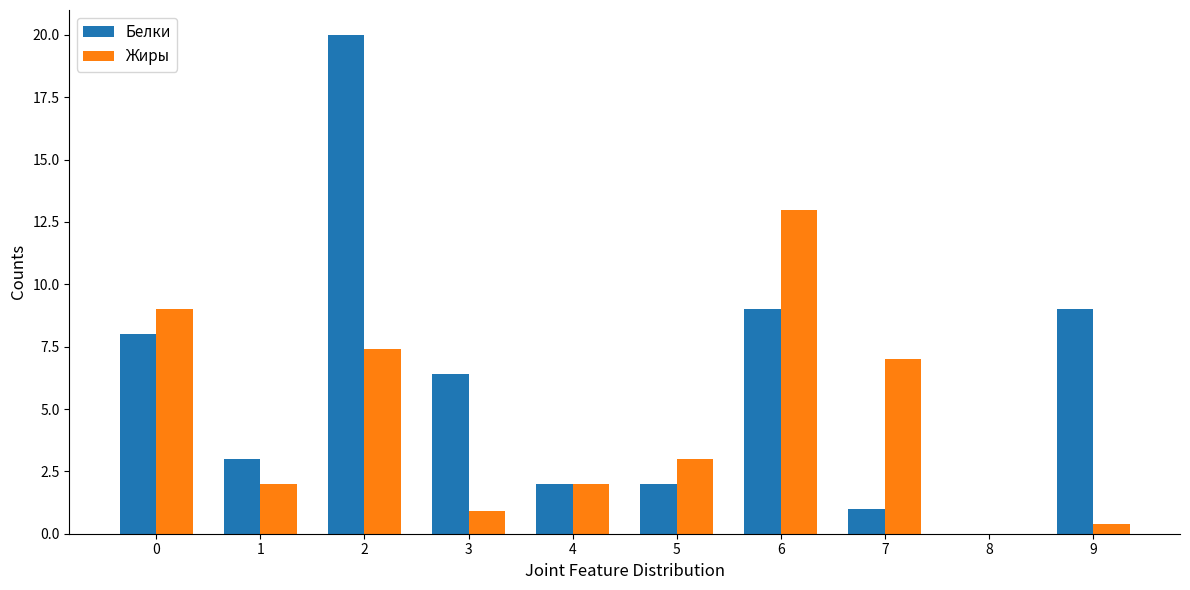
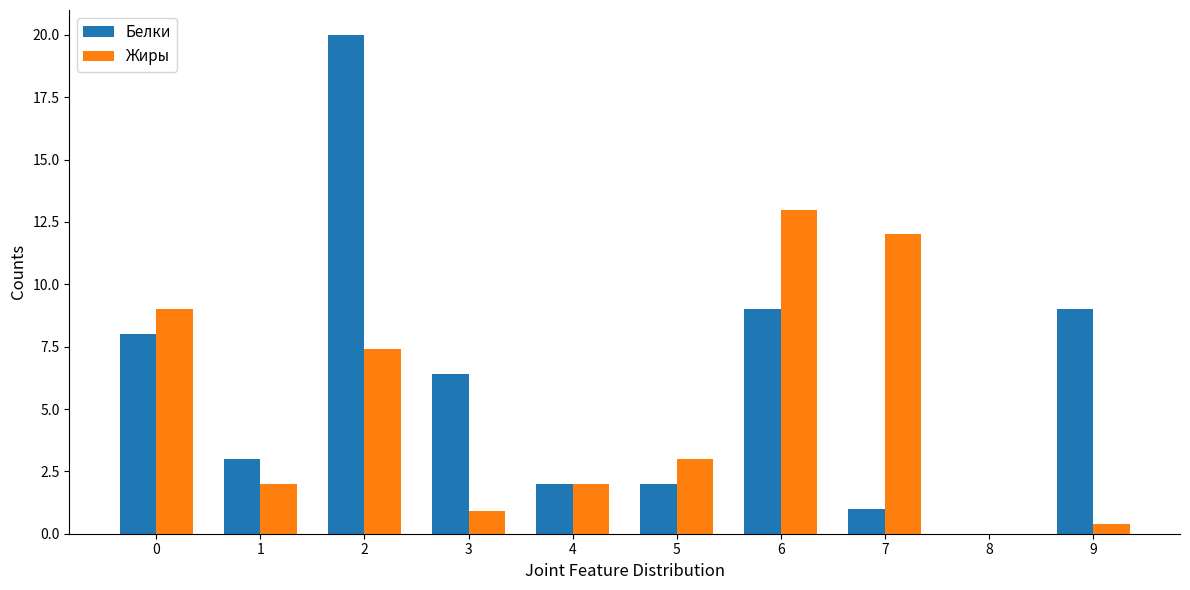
  {
    "Белки": {
      "0": 8,
      "1": 3,
      "2": 20,
      "3": 6.4,
      "4": 2,
      "5": 2,
      "6": 9,
      "7": 1,
      "8": 0,
      "9": 9
    },
    "Жиры": {
      "0": 9,
      "1": 2,
      "2": 7.4,
      "3": 1,
      "4": 2,
      "5": 3,
      "6": 13,
-     "7": 7,
+     "7": 12,
      "8": 0,
      "9": 0.4
    }
  }
